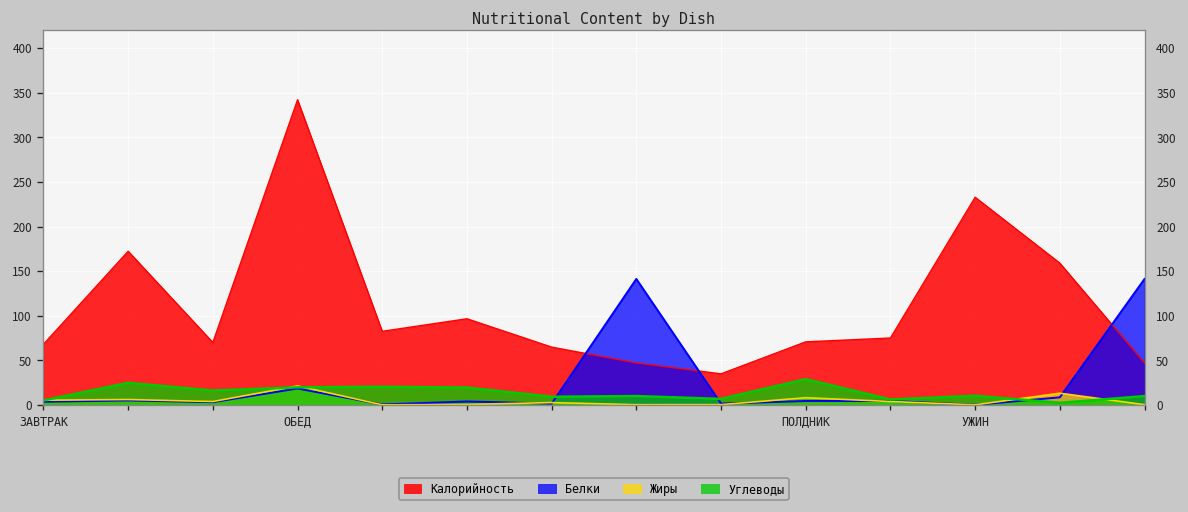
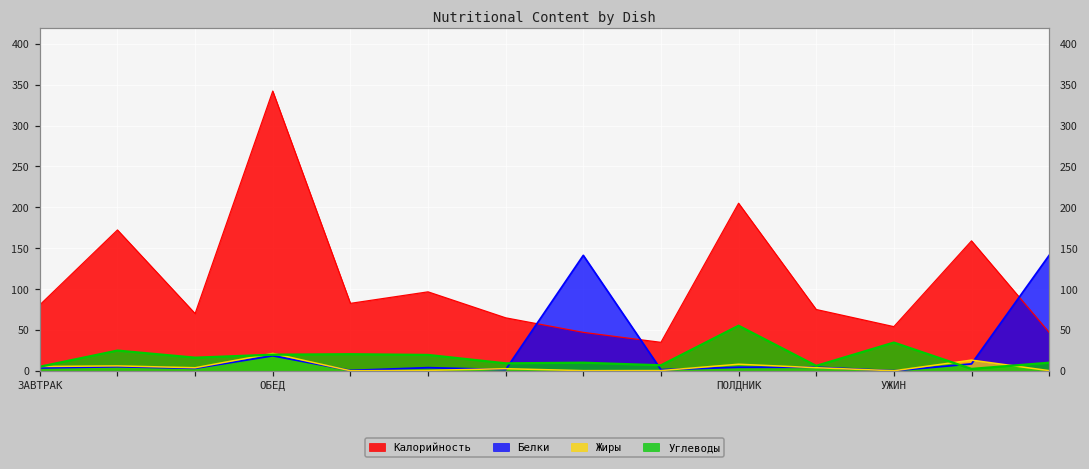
  {
    "Калорийность": {
-     "ЗАВТРАК": 70,
+     "ЗАВТРАК": 80,
      "ОБЕД": 340,
-     "ПОЛДНИК": 70,
-     "УЖИН": 230
+     "ПОЛДНИК": 210,
+     "УЖИН": 50
    },
    "Белки": {
      "ПОЛДНИК": 0
    },
    "Жиры": {
      "ПОЛДНИК": 10
    },
    "Углеводы": {
-     "ПОЛДНИК": 30,
-     "УЖИН": 10
+     "ПОЛДНИК": 60,
+     "УЖИН": 30
    }
  }
